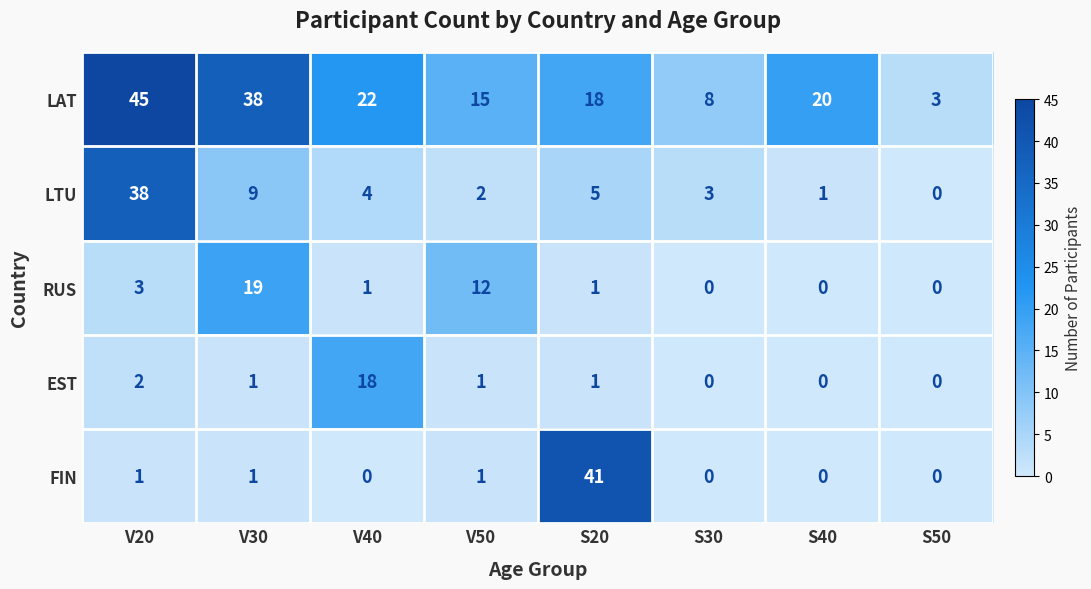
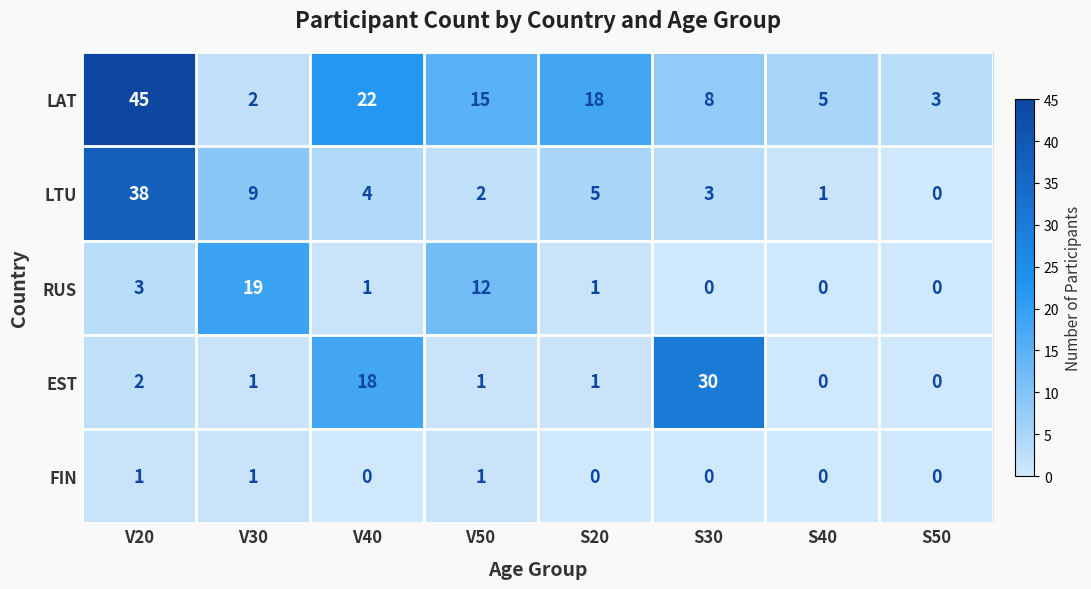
  {
    "LAT": {
      "V20": 45,
-     "V30": 38,
+     "V30": 2,
      "V40": 22,
      "V50": 15,
      "S20": 18,
      "S30": 8,
-     "S40": 20,
+     "S40": 5,
      "S50": 3
    },
    "LTU": {
      "V20": 38,
      "V30": 9,
      "V40": 4,
      "V50": 2,
      "S20": 5,
      "S30": 3,
      "S40": 1,
      "S50": 0
    },
    "RUS": {
      "V20": 3,
      "V30": 19,
      "V40": 1,
      "V50": 12,
      "S20": 1,
      "S30": 0,
      "S40": 0,
      "S50": 0
    },
    "EST": {
      "V20": 2,
      "V30": 1,
      "V40": 18,
      "V50": 1,
      "S20": 1,
-     "S30": 0,
+     "S30": 30,
      "S40": 0,
      "S50": 0
    },
    "FIN": {
      "V20": 1,
      "V30": 1,
      "V40": 0,
      "V50": 1,
-     "S20": 41,
+     "S20": 0,
      "S30": 0,
      "S40": 0,
      "S50": 0
    }
  }
